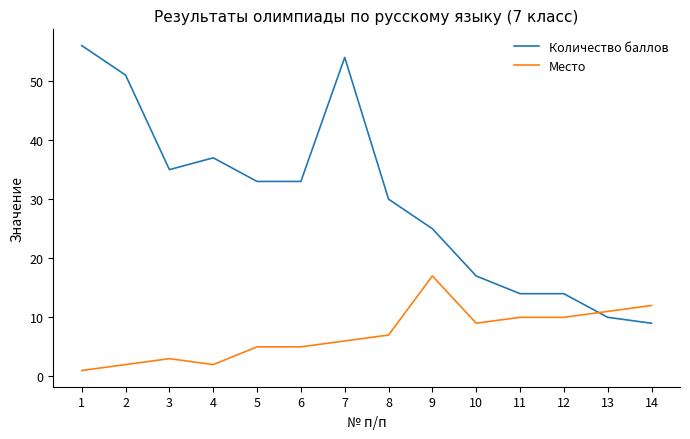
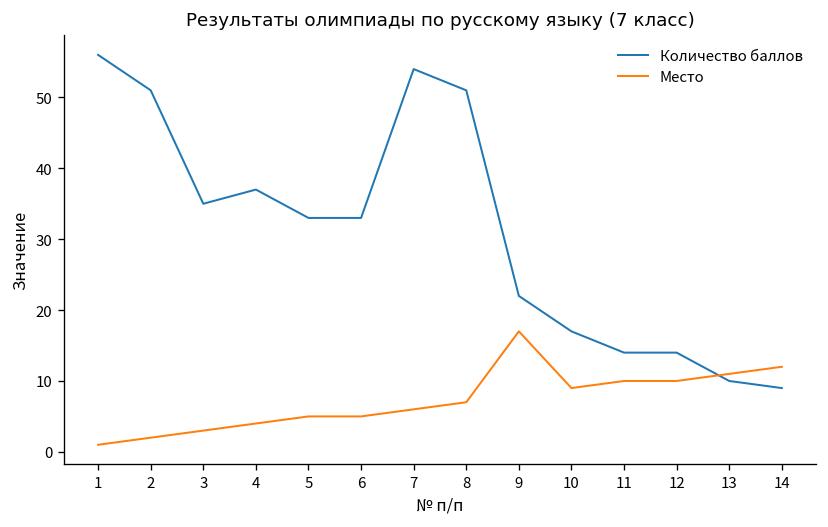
  {
    "Количество баллов": {
      "1": 56,
      "2": 51,
      "3": 35,
      "4": 37,
      "5": 33,
      "6": 33,
      "7": 54,
-     "8": 30,
-     "9": 25,
+     "8": 51,
+     "9": 22,
      "10": 17,
      "11": 14,
      "12": 14,
      "13": 10,
      "14": 9
    },
    "Место": {
      "1": 1,
      "2": 2,
      "3": 3,
-     "4": 2,
+     "4": 4,
      "5": 5,
      "6": 5,
      "7": 6,
      "8": 7,
      "9": 17,
      "10": 9,
      "11": 10,
      "12": 10,
      "13": 11,
      "14": 12
    }
  }
